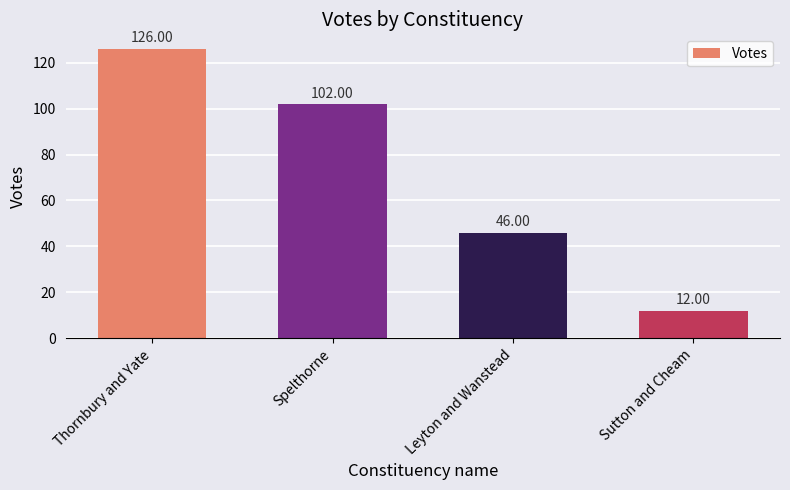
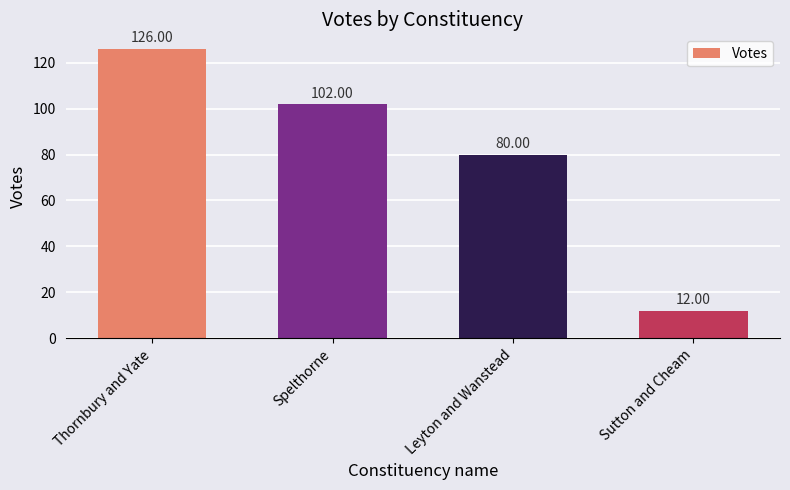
  {
    "Thornbury and Yate": 126.00,
    "Spelthorne": 102.00,
-   "Leyton and Wanstead": 46.00,
+   "Leyton and Wanstead": 80.00,
    "Sutton and Cheam": 12.00
  }
